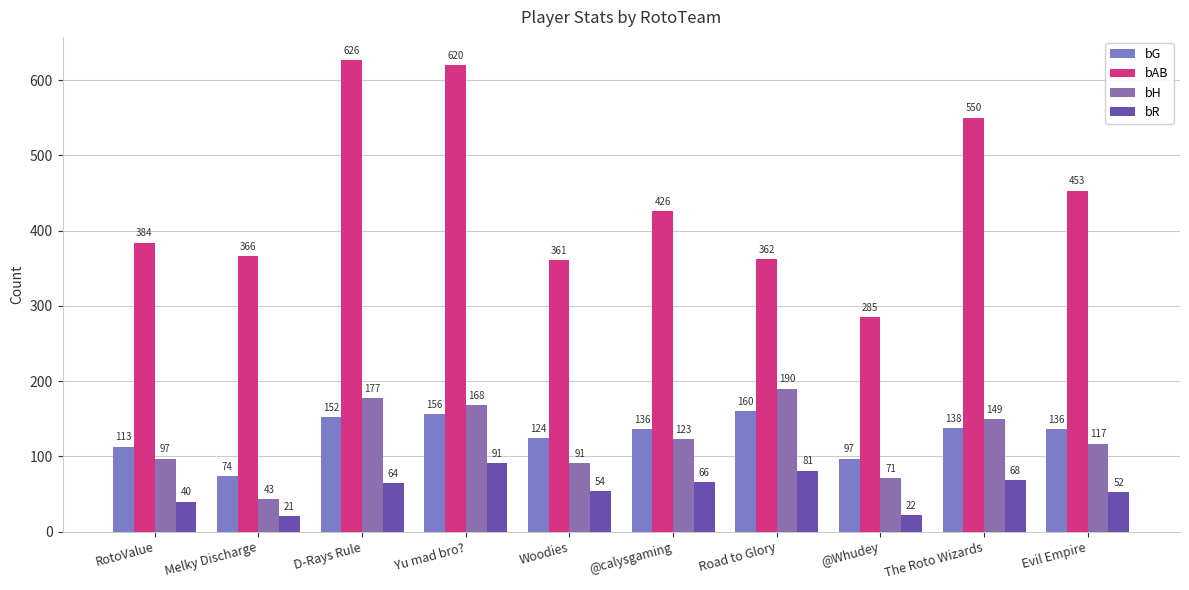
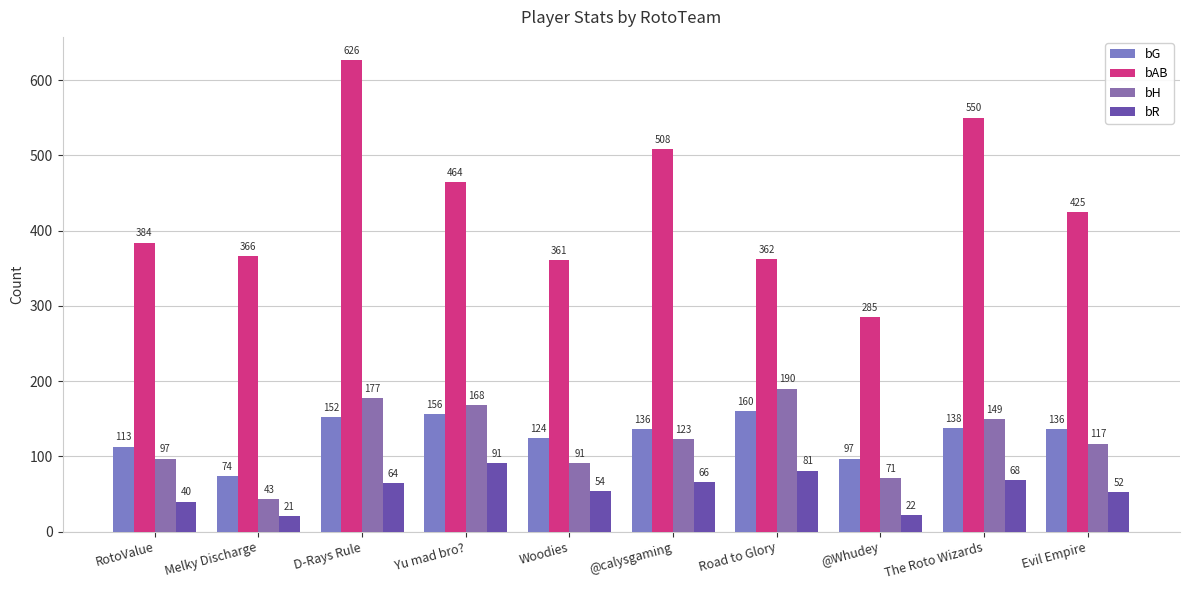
  {
    "bAB": {
      "RotoValue": 384,
      "Melky Discharge": 366,
      "D-Rays Rule": 626,
-     "Yu mad bro?": 620,
+     "Yu mad bro?": 464,
      "Woodies": 361,
-     "@calysgaming": 426,
+     "@calysgaming": 508,
      "Road to Glory": 362,
      "@Whudey": 285,
      "The Roto Wizards": 550,
-     "Evil Empire": 453
+     "Evil Empire": 425
    }
  }
